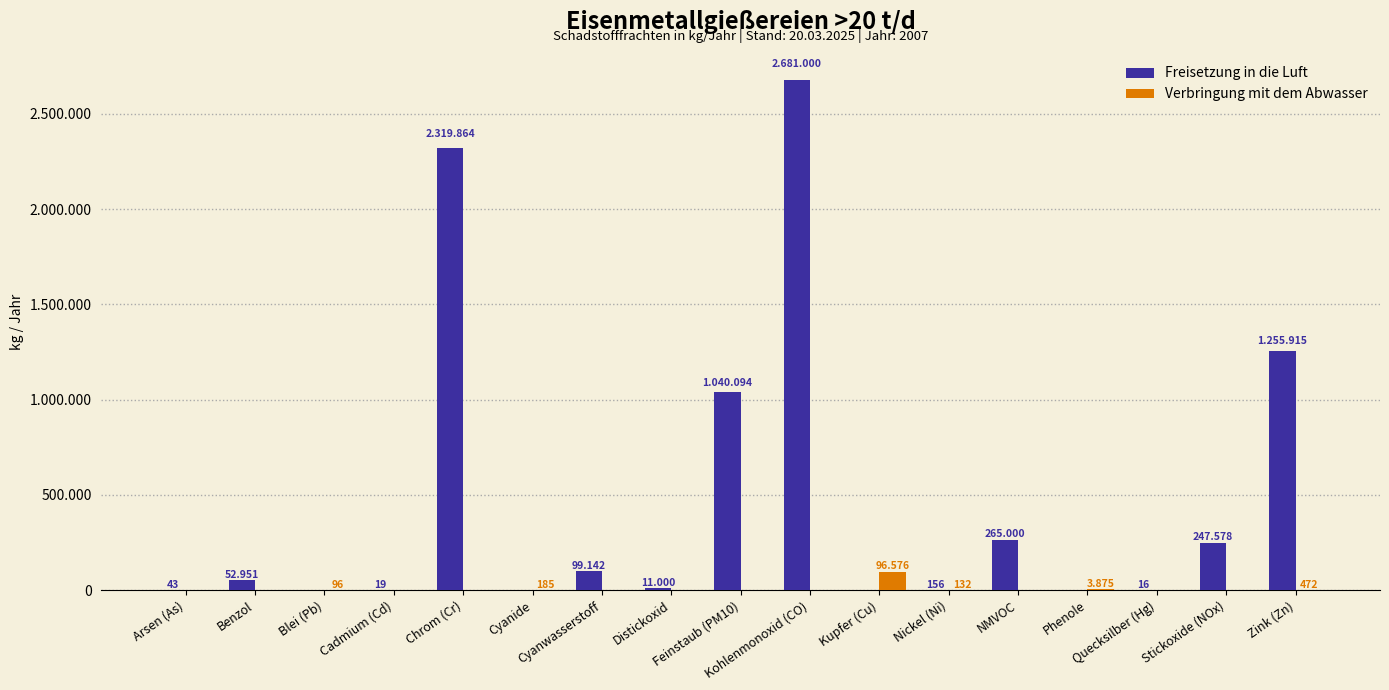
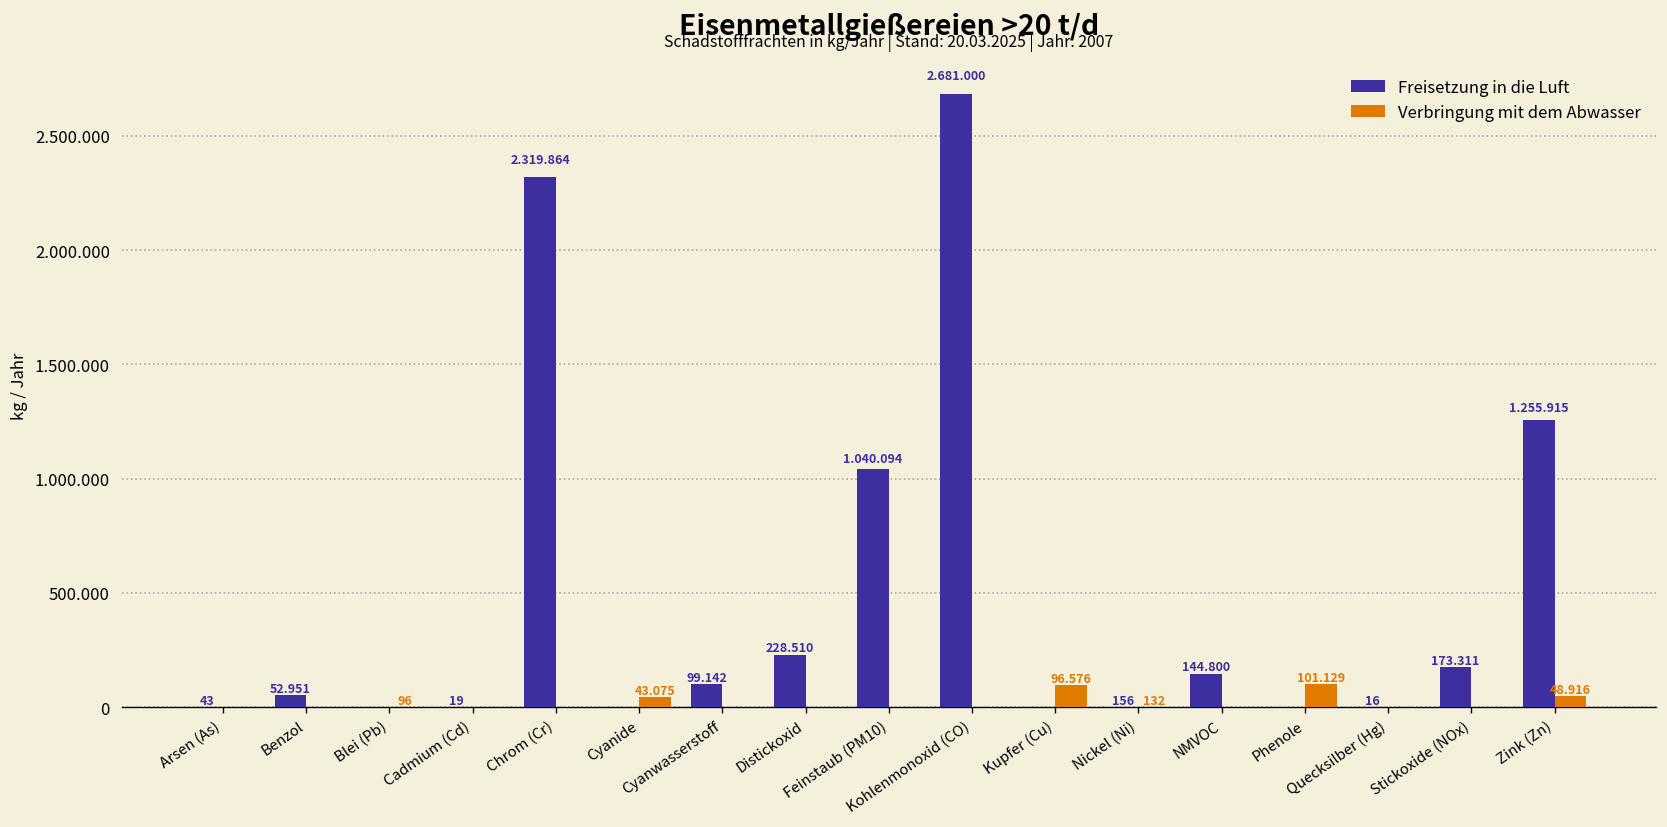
  {
    "Freisetzung in die Luft": {
      "Arsen (As)": 43,
      "Cadmium (Cd)": 19,
-     "Distickoxid": 11.000,
+     "Distickoxid": 228.510,
      "Nickel (Ni)": 156,
-     "NMVOC": 265.000,
+     "NMVOC": 144.800,
      "Quecksilber (Hg)": 16,
-     "Stickoxide (NOx)": 247.578
+     "Stickoxide (NOx)": 173.311
    },
    "Verbringung mit dem Abwasser": {
      "Blei (Pb)": 96,
-     "Cyanide": 185,
+     "Cyanide": 43.075,
      "Nickel (Ni)": 132,
-     "Phenole": 3.875,
-     "Zink (Zn)": 472
+     "Phenole": 101.129,
+     "Zink (Zn)": 48.916
    }
  }
